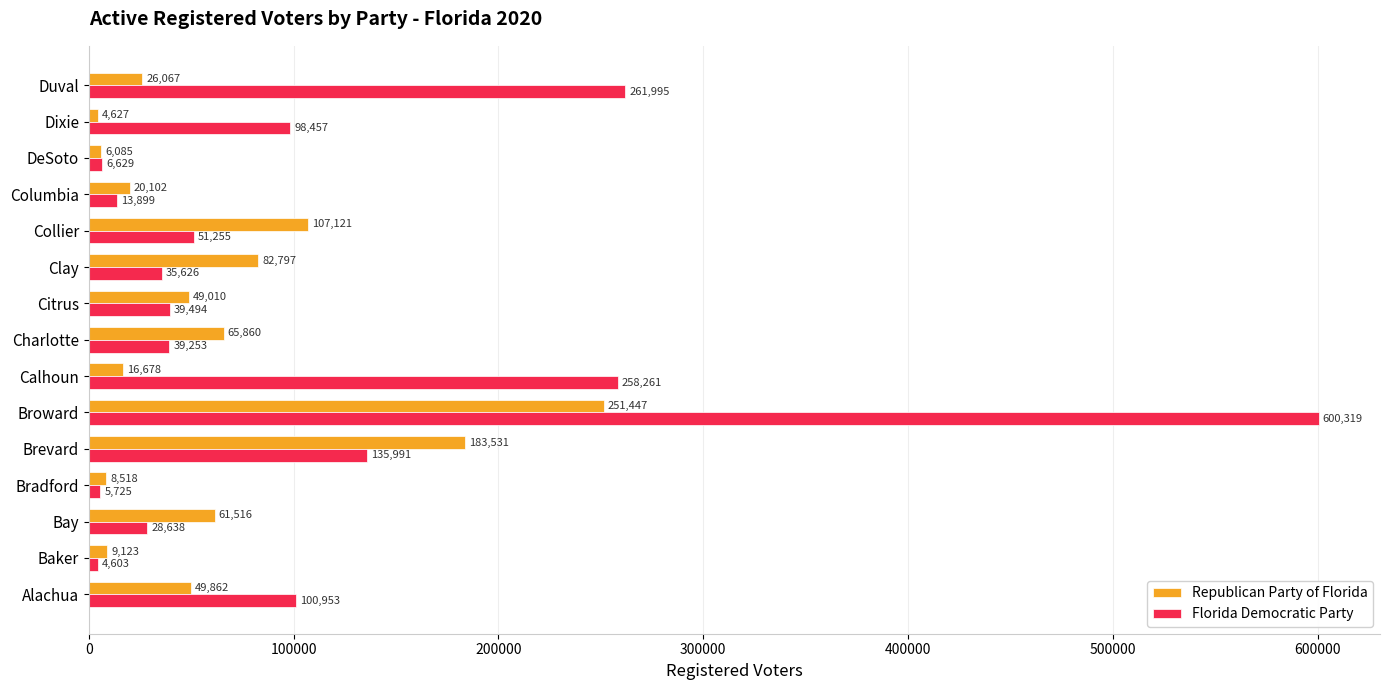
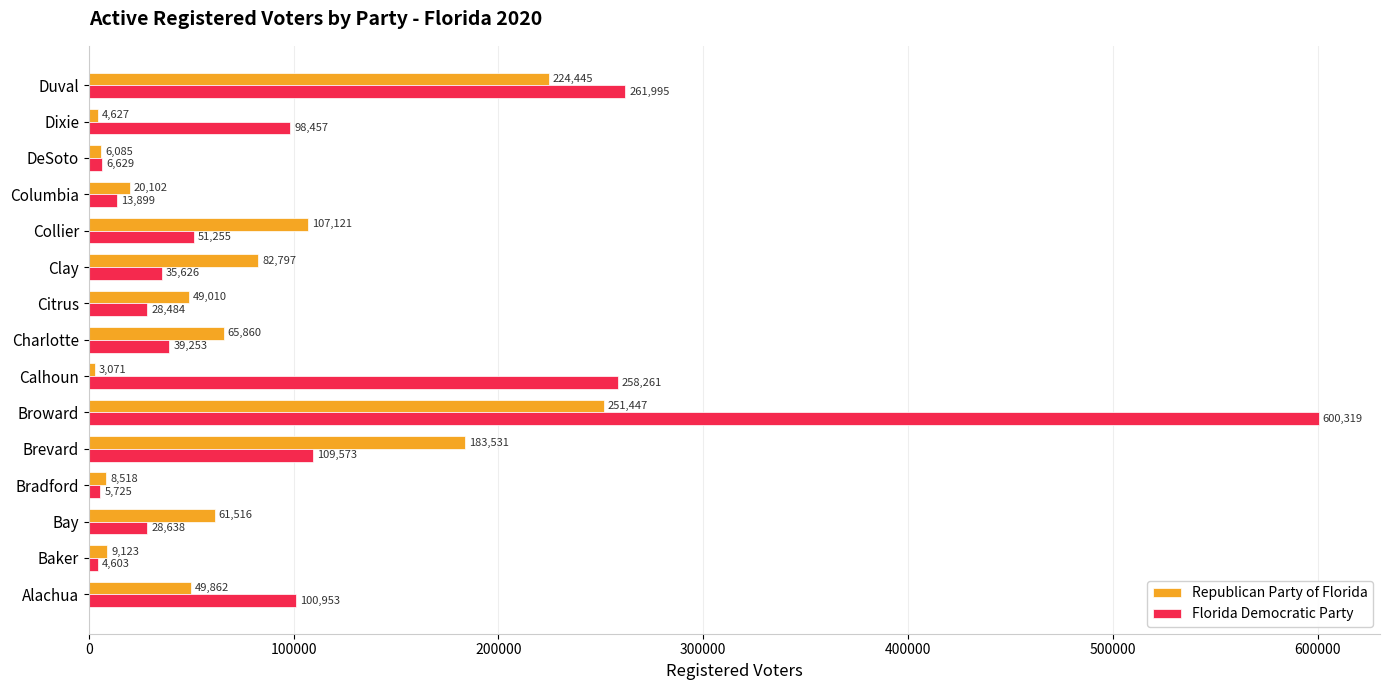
  {
    "Republican Party of Florida": {
-     "Duval": "26,067",
+     "Duval": "224,445",
      "Dixie": "4,627",
      "DeSoto": "6,085",
      "Columbia": "20,102",
      "Collier": "107,121",
      "Clay": "82,797",
      "Citrus": "49,010",
      "Charlotte": "65,860",
-     "Calhoun": "16,678",
+     "Calhoun": "3,071",
      "Broward": "251,447",
      "Brevard": "183,531",
      "Bradford": "8,518",
      "Bay": "61,516",
      "Baker": "9,123",
      "Alachua": "49,862"
    },
    "Florida Democratic Party": {
      "Duval": "261,995",
      "Dixie": "98,457",
      "DeSoto": "6,629",
      "Columbia": "13,899",
      "Collier": "51,255",
      "Clay": "35,626",
-     "Citrus": "39,494",
+     "Citrus": "28,484",
      "Charlotte": "39,253",
      "Calhoun": "258,261",
      "Broward": "600,319",
-     "Brevard": "135,991",
+     "Brevard": "109,573",
      "Bradford": "5,725",
      "Bay": "28,638",
      "Baker": "4,603",
      "Alachua": "100,953"
    }
  }
